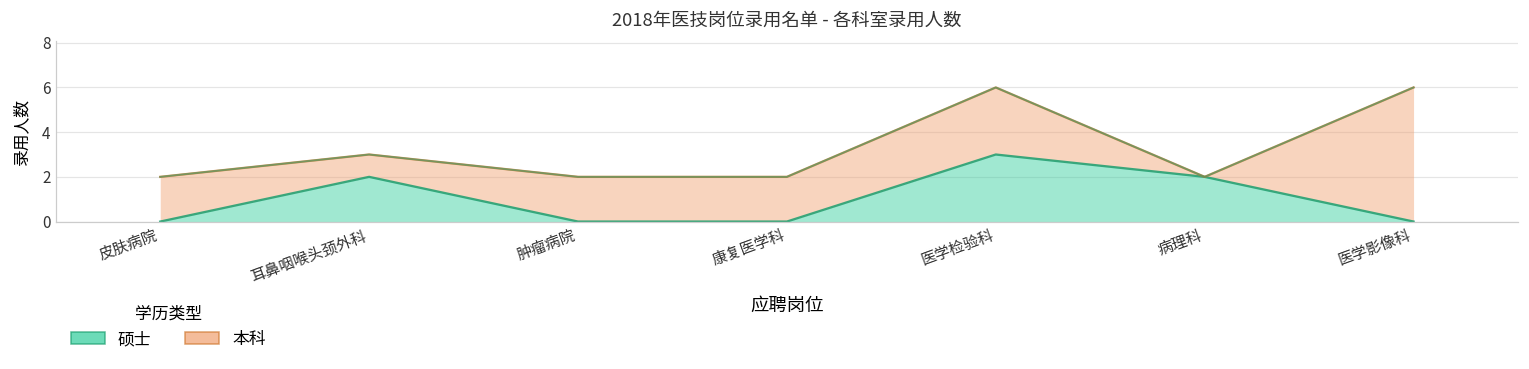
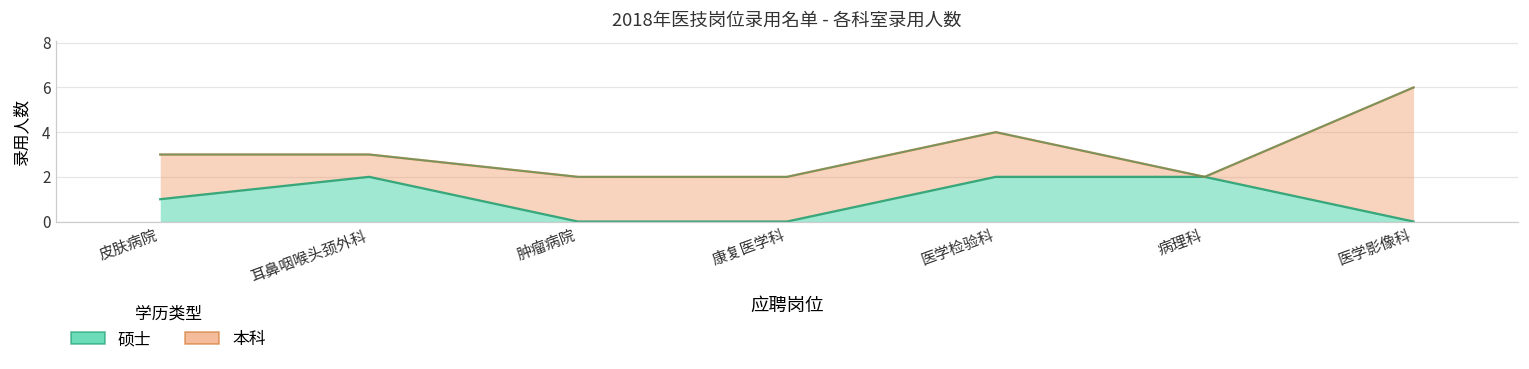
  {
    "硕士": {
-     "皮肤病院": 0,
+     "皮肤病院": 1,
      "耳鼻咽喉头颈外科": 2,
      "肿瘤病院": 0,
      "康复医学科": 0,
-     "医学检验科": 3,
+     "医学检验科": 2,
      "医学影像科": 0
    },
    "本科": {
      "耳鼻咽喉头颈外科": 3,
      "肿瘤病院": 2,
      "康复医学科": 2,
-     "医学检验科": 3,
+     "医学检验科": 2,
      "医学影像科": 6
    }
  }
